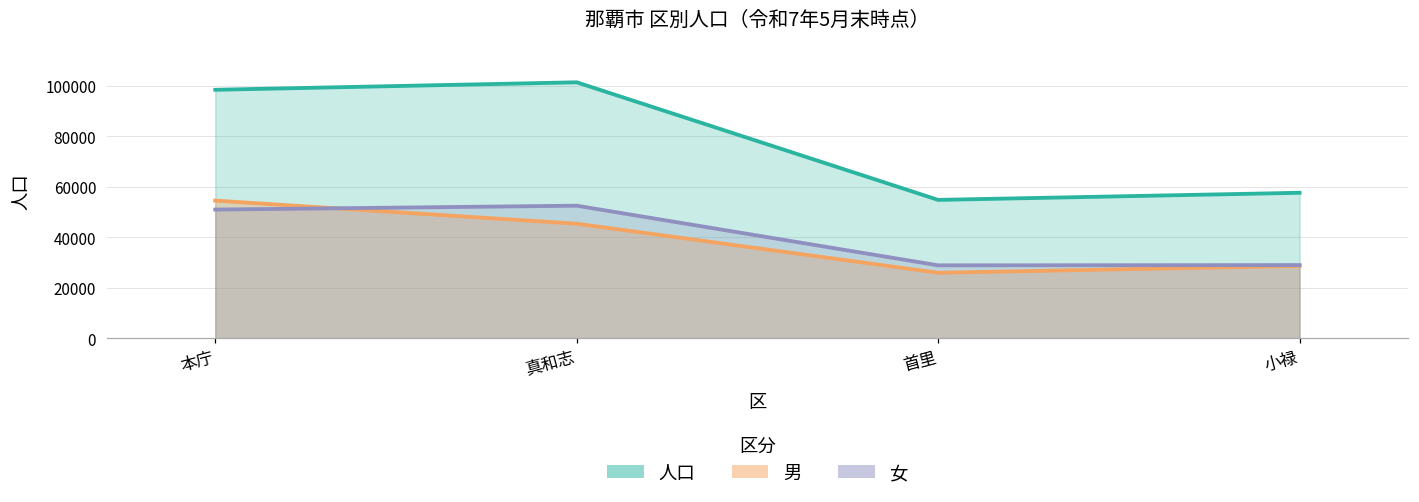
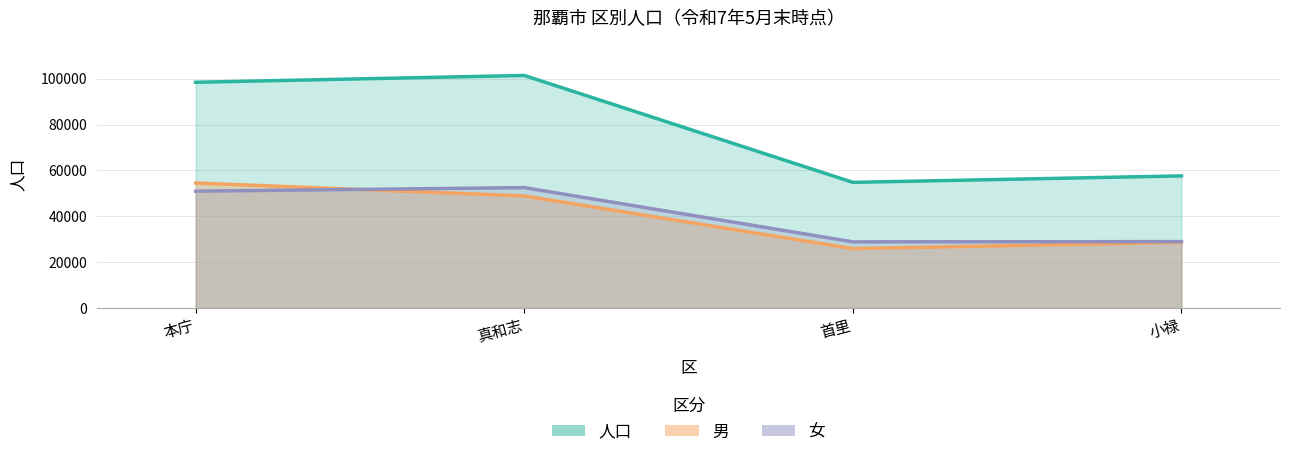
  {
    "男": {
      "本庁": 55000,
-     "真和志": 45000,
+     "真和志": 49000,
      "首里": 26000
    }
  }
